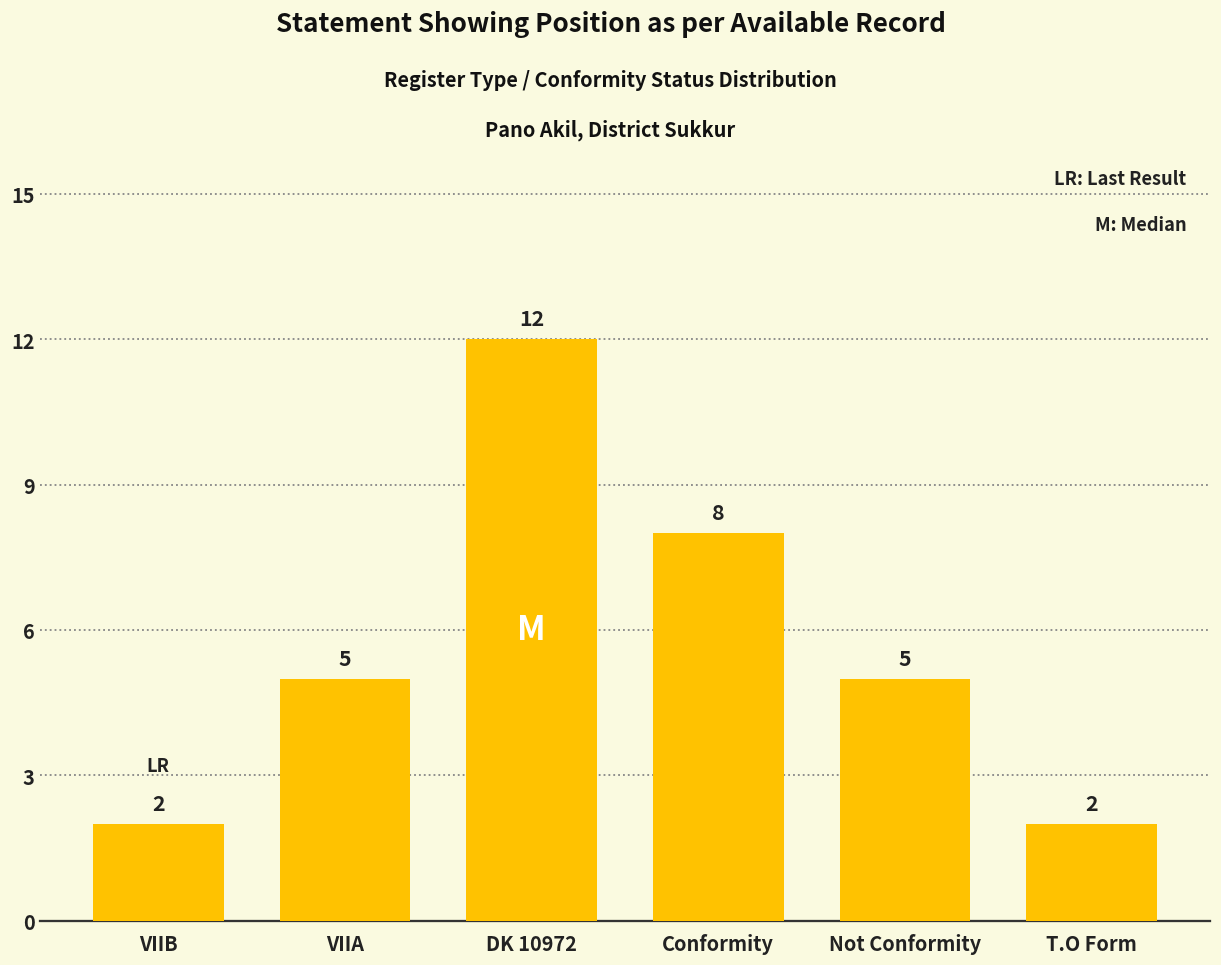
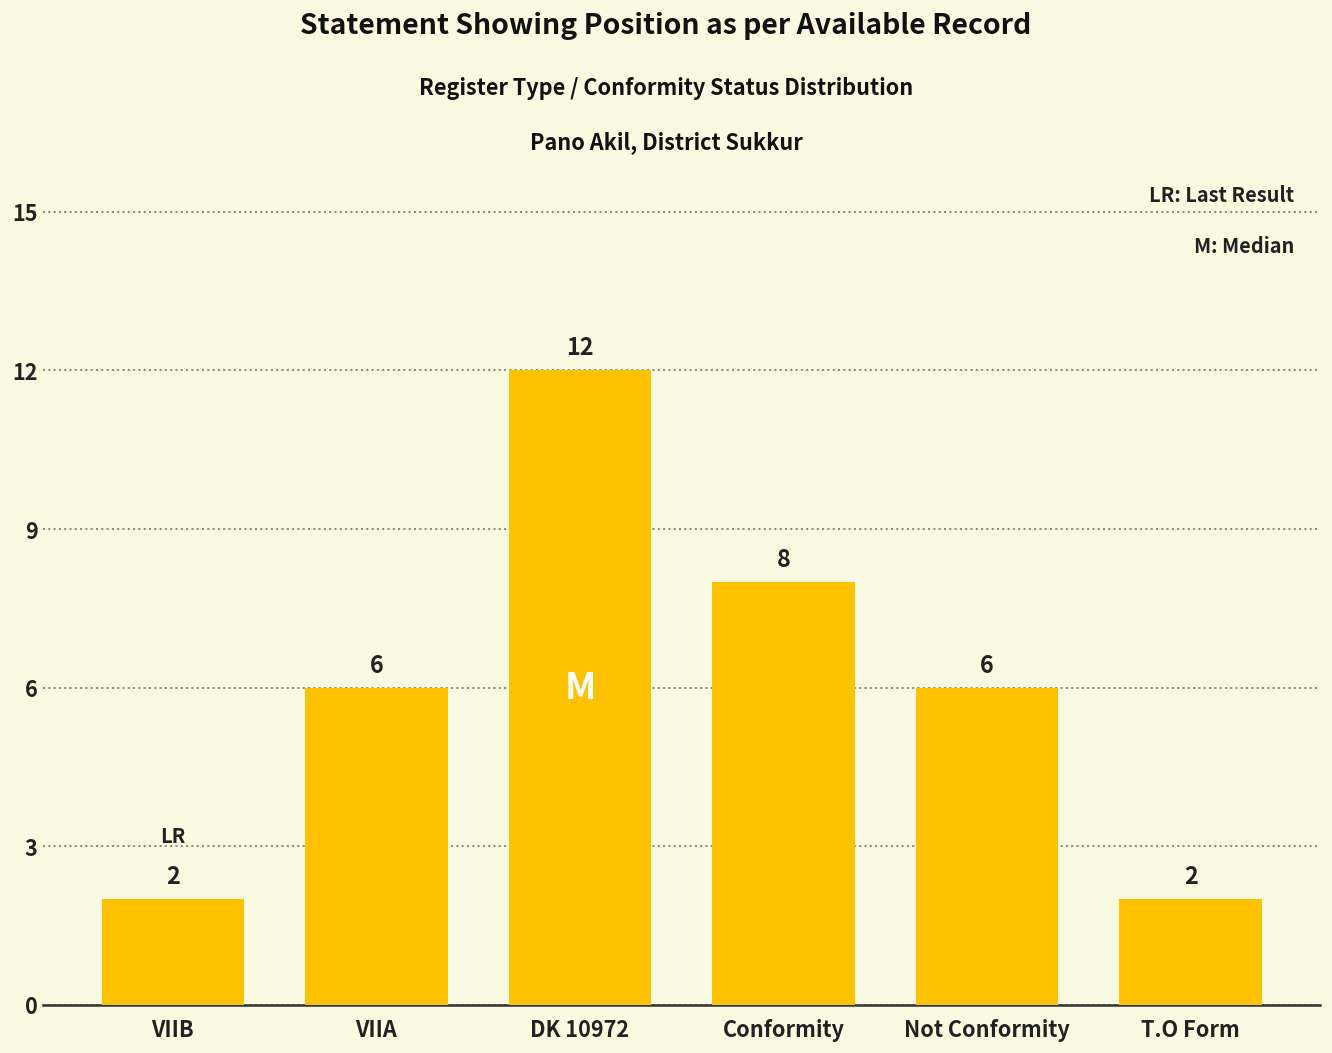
  {
    "VIIB": 2,
-   "VIIA": 5,
+   "VIIA": 6,
    "DK 10972": 12,
    "Conformity": 8,
-   "Not Conformity": 5,
+   "Not Conformity": 6,
    "T.O Form": 2
  }
